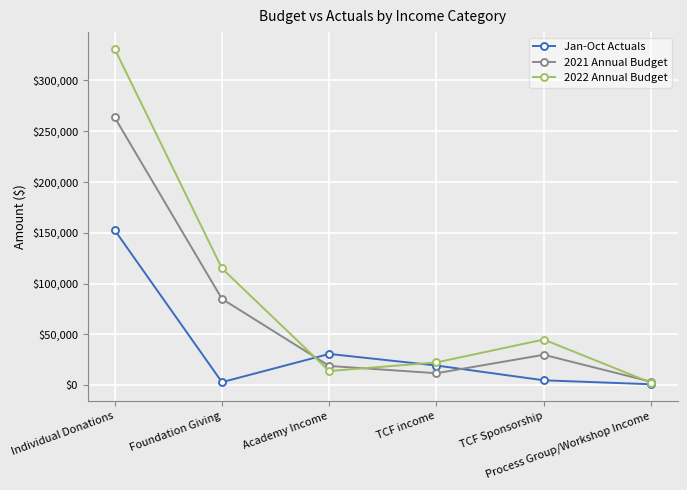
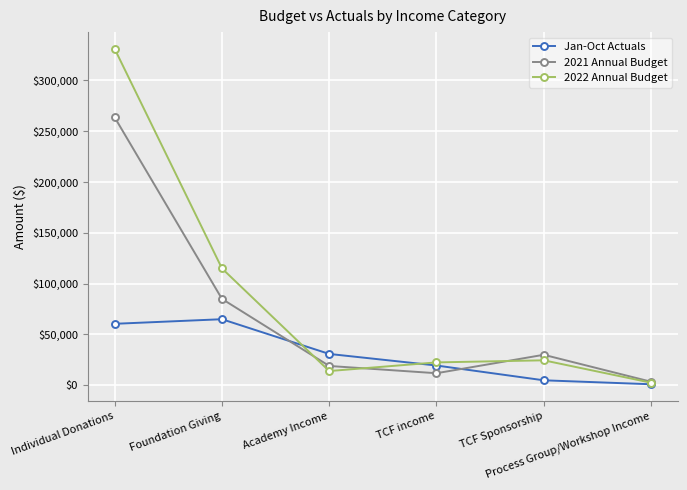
  {
    "Jan-Oct Actuals": {
-     "Individual Donations": "$153,000",
-     "Foundation Giving": "$3,000",
+     "Individual Donations": "$60,000",
+     "Foundation Giving": "$65,000",
      "Academy Income": "$31,000",
      "TCF income": "$19,000",
      "TCF Sponsorship": "$5,000"
    },
    "2021 Annual Budget": {
      "Individual Donations": "$264,000",
      "Foundation Giving": "$85,000",
      "Academy Income": "$19,000",
      "TCF income": "$12,000",
      "TCF Sponsorship": "$30,000"
    },
    "2022 Annual Budget": {
      "Individual Donations": "$331,000",
      "Foundation Giving": "$115,000",
      "Academy Income": "$14,000",
      "TCF income": "$23,000",
-     "TCF Sponsorship": "$45,000"
+     "TCF Sponsorship": "$25,000"
    }
  }
